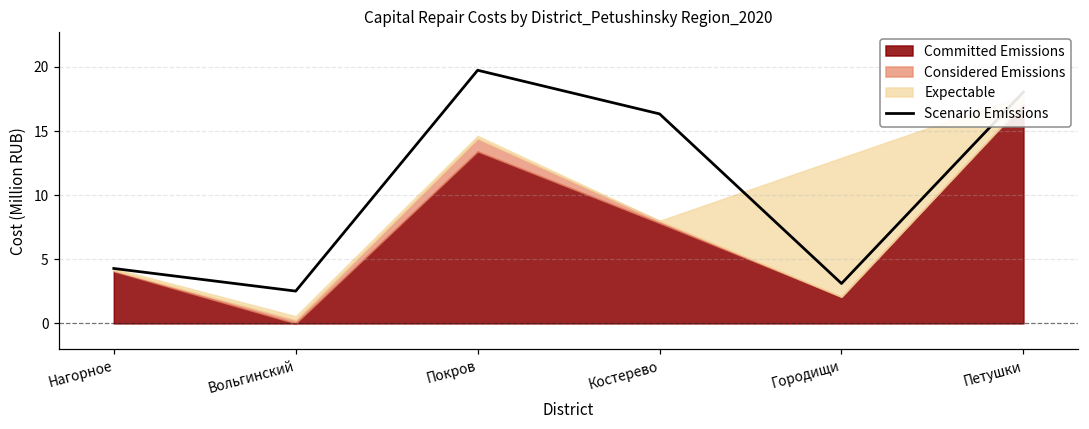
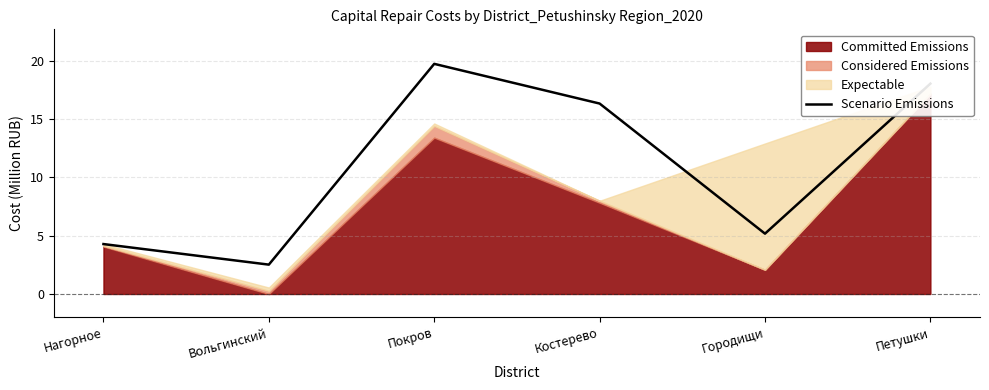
  {
    "Scenario Emissions": {
      "Вольгинский": 2.5,
      "Покров": 19.7,
      "Костерево": 16.3,
-     "Городищи": 3.1
+     "Городищи": 5.2
    },
    "Committed Emissions": {
      "Вольгинский": 0.0,
      "Покров": 13.4
    },
    "Considered Emissions": {
      "Вольгинский": 0.3
    },
    "Expectable": {
      "Вольгинский": 0.3,
      "Городищи": 10.8
    }
  }
